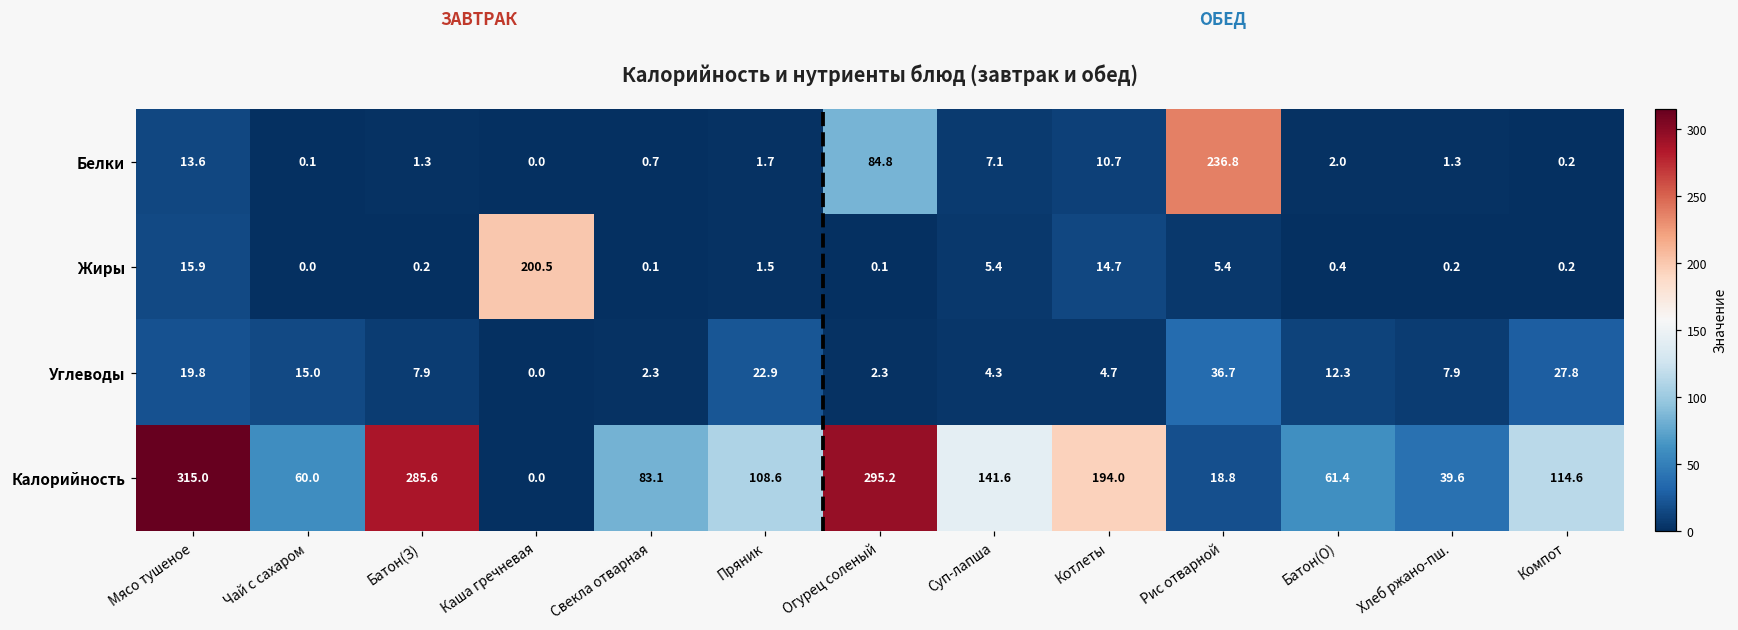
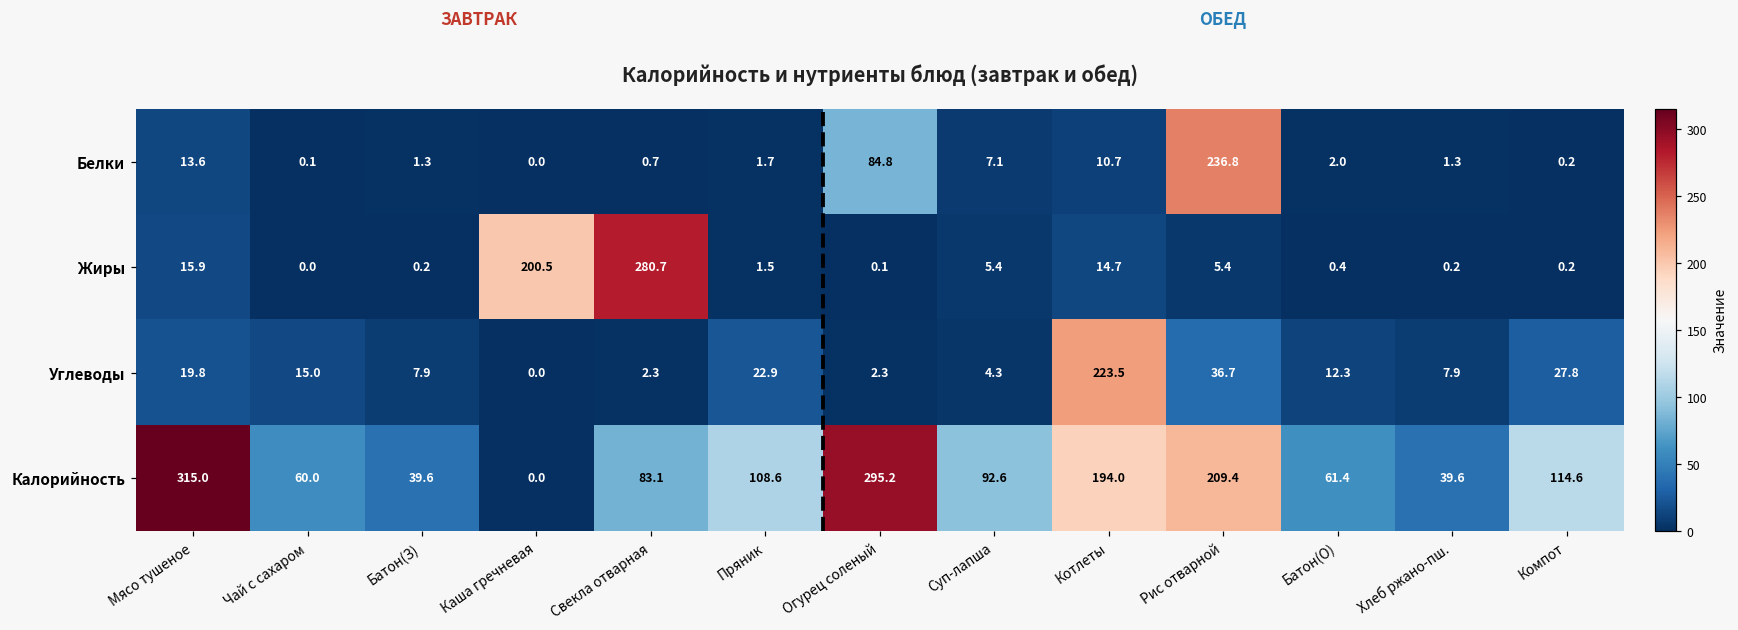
  {
    "Белки": {
      "Мясо тушеное": 13.6,
      "Чай с сахаром": 0.1,
      "Батон(З)": 1.3,
      "Каша гречневая": 0.0,
      "Свекла отварная": 0.7,
      "Пряник": 1.7,
      "Огурец соленый": 84.8,
      "Суп-лапша": 7.1,
      "Котлеты": 10.7,
      "Рис отварной": 236.8,
      "Батон(О)": 2.0,
      "Хлеб ржано-пш.": 1.3,
      "Компот": 0.2
    },
    "Жиры": {
      "Мясо тушеное": 15.9,
      "Чай с сахаром": 0.0,
      "Батон(З)": 0.2,
      "Каша гречневая": 200.5,
-     "Свекла отварная": 0.1,
+     "Свекла отварная": 280.7,
      "Пряник": 1.5,
      "Огурец соленый": 0.1,
      "Суп-лапша": 5.4,
      "Котлеты": 14.7,
      "Рис отварной": 5.4,
      "Батон(О)": 0.4,
      "Хлеб ржано-пш.": 0.2,
      "Компот": 0.2
    },
    "Углеводы": {
      "Мясо тушеное": 19.8,
      "Чай с сахаром": 15.0,
      "Батон(З)": 7.9,
      "Каша гречневая": 0.0,
      "Свекла отварная": 2.3,
      "Пряник": 22.9,
      "Огурец соленый": 2.3,
      "Суп-лапша": 4.3,
-     "Котлеты": 4.7,
+     "Котлеты": 223.5,
      "Рис отварной": 36.7,
      "Батон(О)": 12.3,
      "Хлеб ржано-пш.": 7.9,
      "Компот": 27.8
    },
    "Калорийность": {
      "Мясо тушеное": 315.0,
      "Чай с сахаром": 60.0,
-     "Батон(З)": 285.6,
+     "Батон(З)": 39.6,
      "Каша гречневая": 0.0,
      "Свекла отварная": 83.1,
      "Пряник": 108.6,
      "Огурец соленый": 295.2,
-     "Суп-лапша": 141.6,
+     "Суп-лапша": 92.6,
      "Котлеты": 194.0,
-     "Рис отварной": 18.8,
+     "Рис отварной": 209.4,
      "Батон(О)": 61.4,
      "Хлеб ржано-пш.": 39.6,
      "Компот": 114.6
    }
  }
